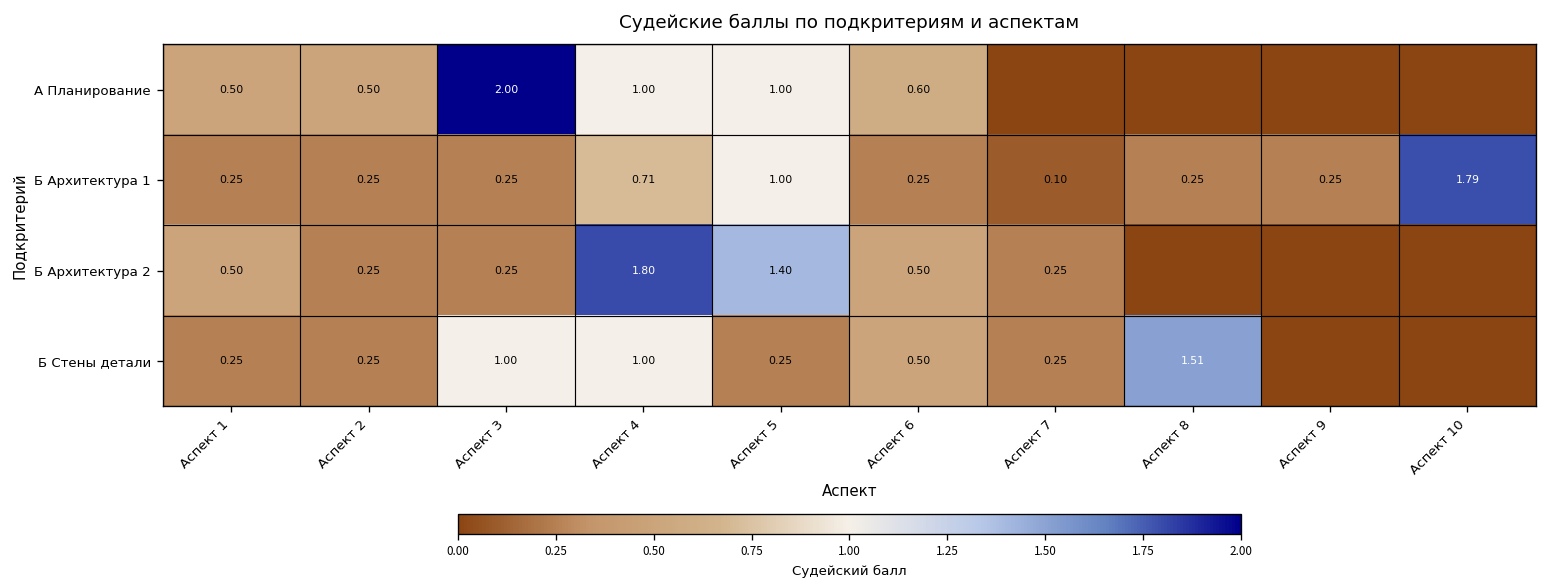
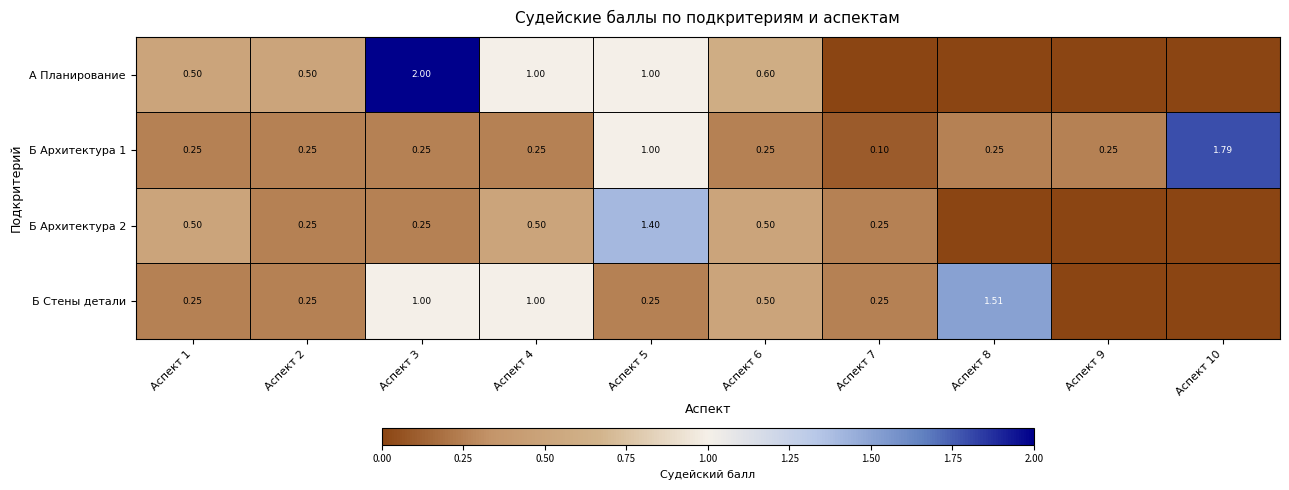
  {
    "А Планирование": {
      "Аспект 1": 0.50,
      "Аспект 2": 0.50,
      "Аспект 3": 2.00,
      "Аспект 4": 1.00,
      "Аспект 5": 1.00,
      "Аспект 6": 0.60
    },
    "Б Архитектура 1": {
      "Аспект 1": 0.25,
      "Аспект 2": 0.25,
      "Аспект 3": 0.25,
-     "Аспект 4": 0.71,
+     "Аспект 4": 0.25,
      "Аспект 5": 1.00,
      "Аспект 6": 0.25,
      "Аспект 7": 0.10,
      "Аспект 8": 0.25,
      "Аспект 9": 0.25,
      "Аспект 10": 1.79
    },
    "Б Архитектура 2": {
      "Аспект 1": 0.50,
      "Аспект 2": 0.25,
      "Аспект 3": 0.25,
-     "Аспект 4": 1.80,
+     "Аспект 4": 0.50,
      "Аспект 5": 1.40,
      "Аспект 6": 0.50,
      "Аспект 7": 0.25
    },
    "Б Стены детали": {
      "Аспект 1": 0.25,
      "Аспект 2": 0.25,
      "Аспект 3": 1.00,
      "Аспект 4": 1.00,
      "Аспект 5": 0.25,
      "Аспект 6": 0.50,
      "Аспект 7": 0.25,
      "Аспект 8": 1.51
    }
  }
